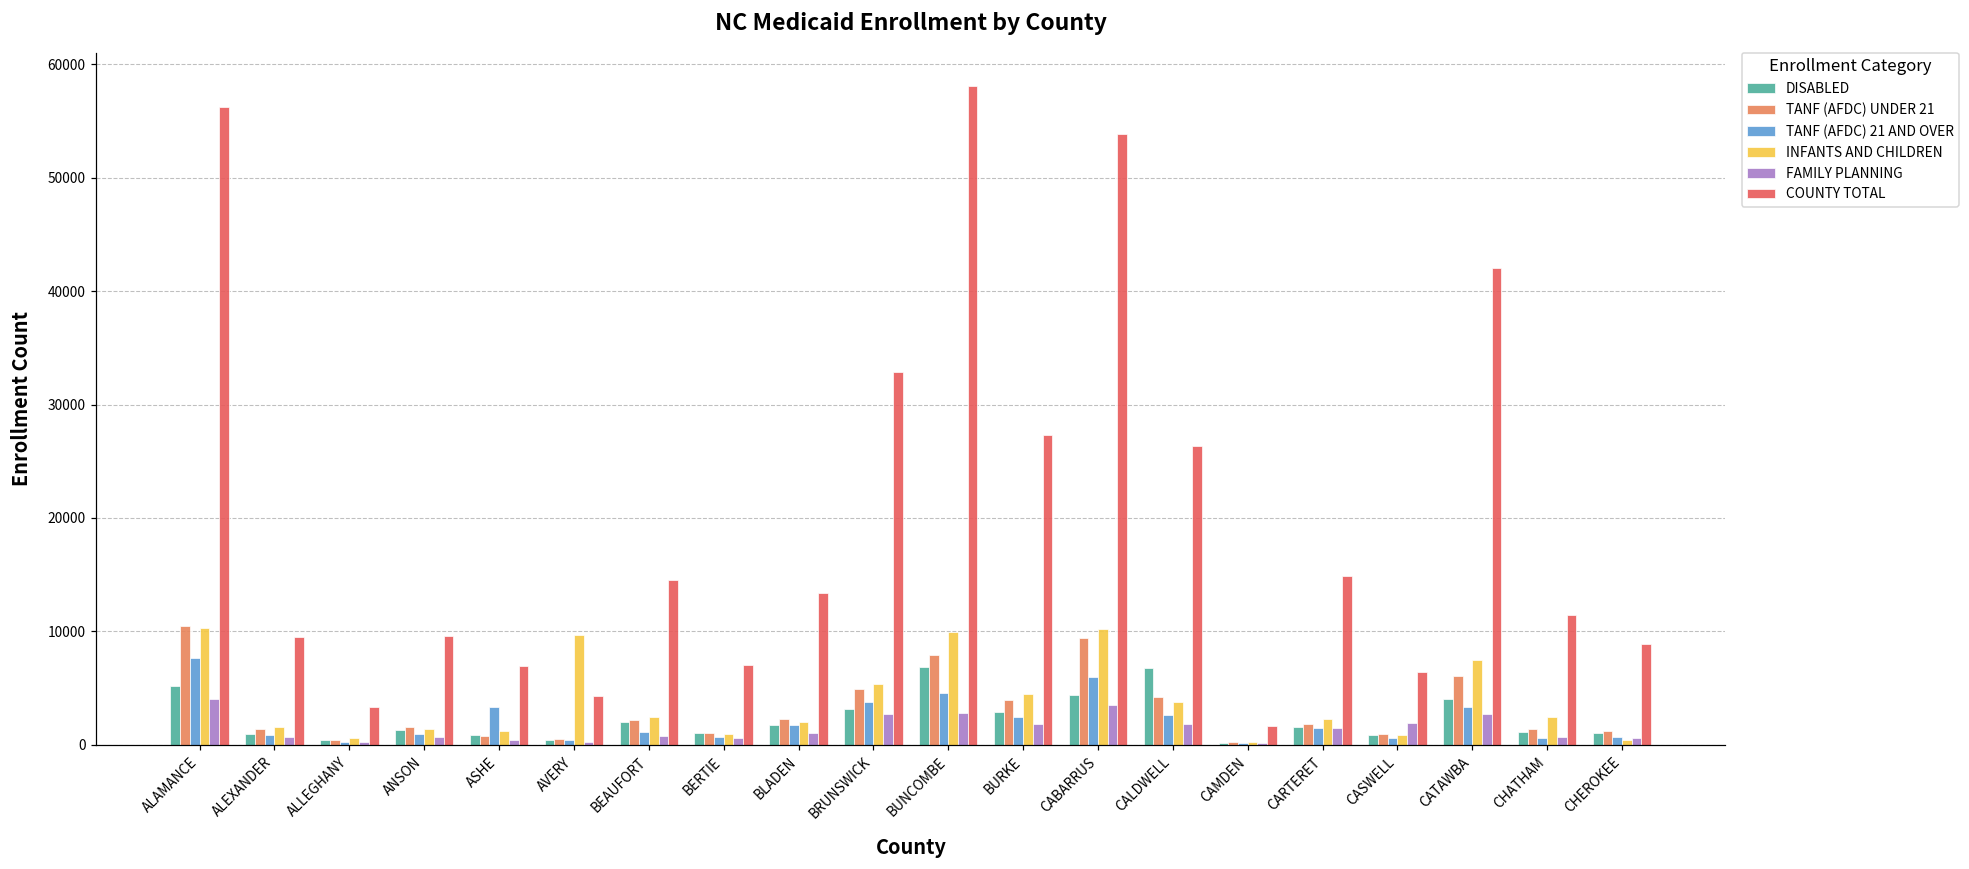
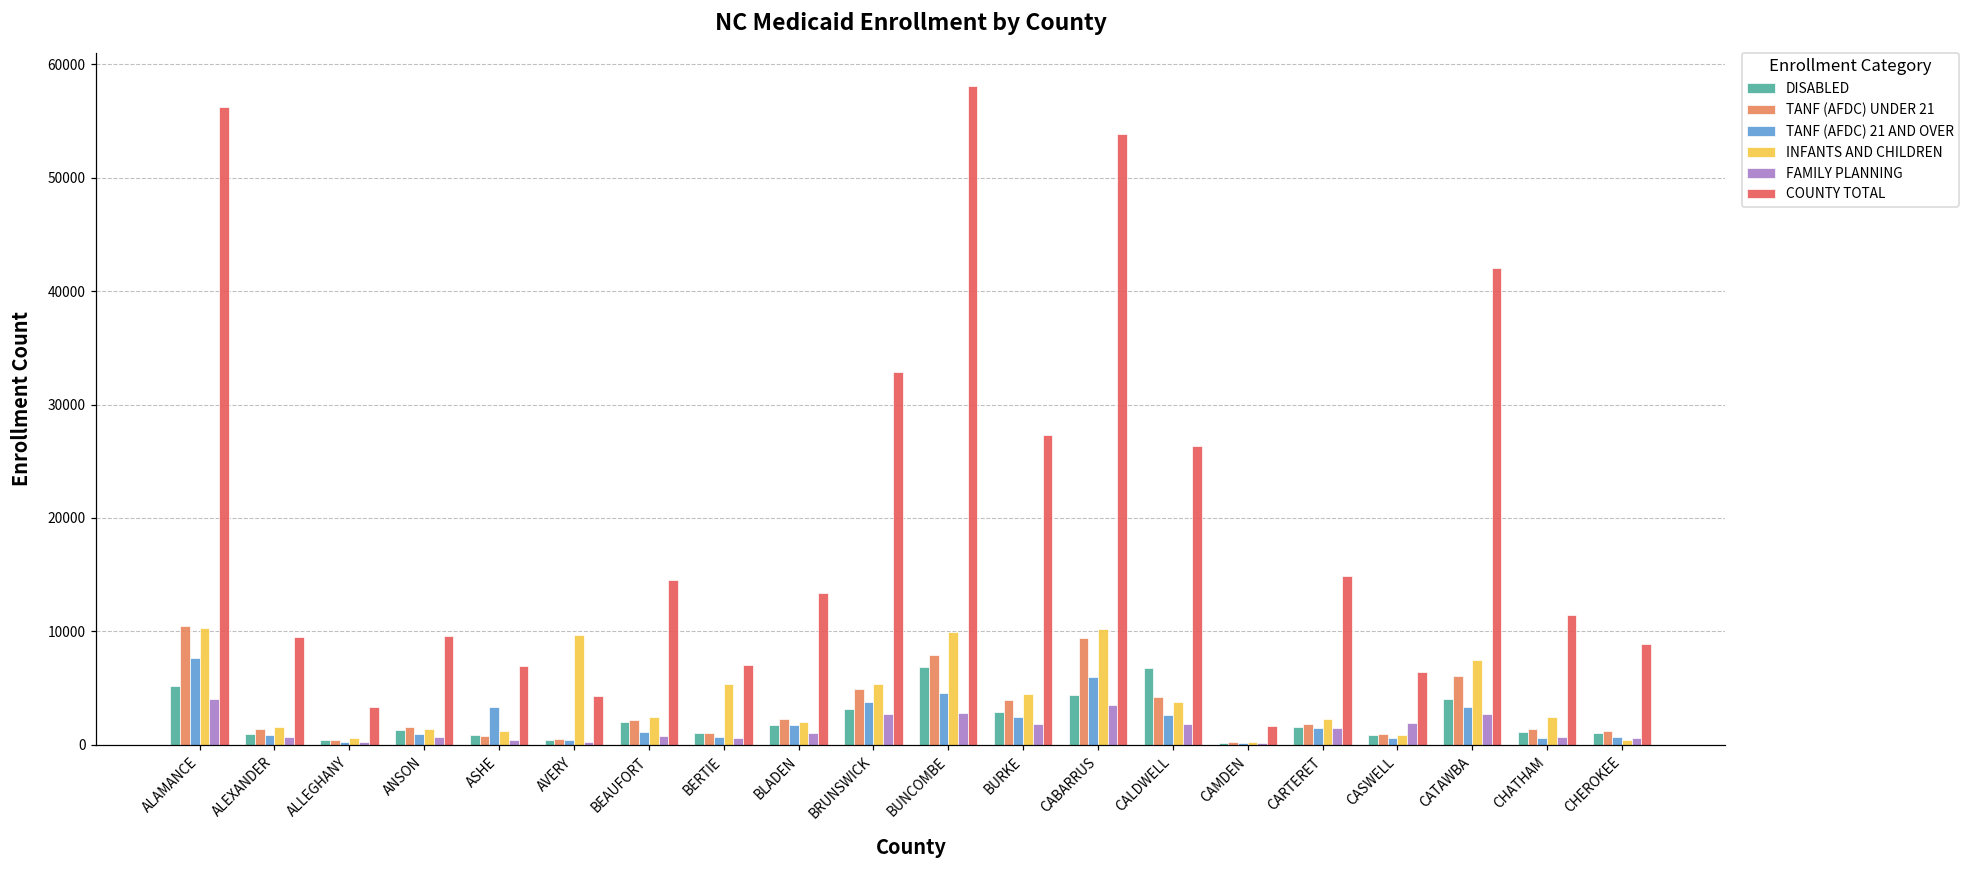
  {
    "DISABLED": {
      "ALAMANCE": 5200,
      "ALEXANDER": 900,
      "ALLEGHANY": 400,
      "ANSON": 1300,
      "ASHE": 900,
      "AVERY": 400,
      "BEAUFORT": 2000,
      "BERTIE": 1100,
      "BLADEN": 1700,
      "BRUNSWICK": 3100,
      "BUNCOMBE": 6900,
      "BURKE": 2900,
      "CABARRUS": 4400,
      "CALDWELL": 6800,
      "CARTERET": 1500,
      "CASWELL": 800,
      "CATAWBA": 4000,
      "CHATHAM": 1100,
      "CHEROKEE": 1000
    },
    "TANF (AFDC) 21 AND OVER": {
      "ALAMANCE": 7700,
      "ALEXANDER": 900,
      "ALLEGHANY": 300,
      "ANSON": 900,
      "ASHE": 3300,
      "AVERY": 400,
      "BEAUFORT": 1100,
      "BERTIE": 700,
      "BLADEN": 1700,
      "BRUNSWICK": 3800,
      "BUNCOMBE": 4600,
      "BURKE": 2500,
      "CABARRUS": 6000,
      "CALDWELL": 2600,
      "CARTERET": 1500,
      "CASWELL": 600,
      "CATAWBA": 3300,
      "CHATHAM": 600,
      "CHEROKEE": 700
    },
    "INFANTS AND CHILDREN": {
      "ALAMANCE": 10300,
      "ALEXANDER": 1600,
      "ALLEGHANY": 600,
      "ANSON": 1300,
      "ASHE": 1200,
      "AVERY": 9700,
      "BEAUFORT": 2400,
-     "BERTIE": 900,
+     "BERTIE": 5400,
      "BLADEN": 2000,
      "BRUNSWICK": 5300,
      "BUNCOMBE": 10000,
      "BURKE": 4500,
      "CABARRUS": 10200,
      "CALDWELL": 3800,
      "CAMDEN": 200,
      "CARTERET": 2300,
      "CASWELL": 900,
      "CATAWBA": 7500,
      "CHATHAM": 2500,
      "CHEROKEE": 400
    },
    "FAMILY PLANNING": {
      "ALAMANCE": 4100,
      "ALEXANDER": 700,
      "ALLEGHANY": 200,
      "ANSON": 700,
      "ASHE": 400,
      "BEAUFORT": 800,
      "BERTIE": 600,
      "BLADEN": 1000,
      "BRUNSWICK": 2700,
      "BUNCOMBE": 2800,
      "BURKE": 1800,
      "CABARRUS": 3500,
      "CALDWELL": 1800,
      "CARTERET": 1500,
      "CASWELL": 1900,
      "CATAWBA": 2700,
      "CHATHAM": 700,
      "CHEROKEE": 600
    }
  }
